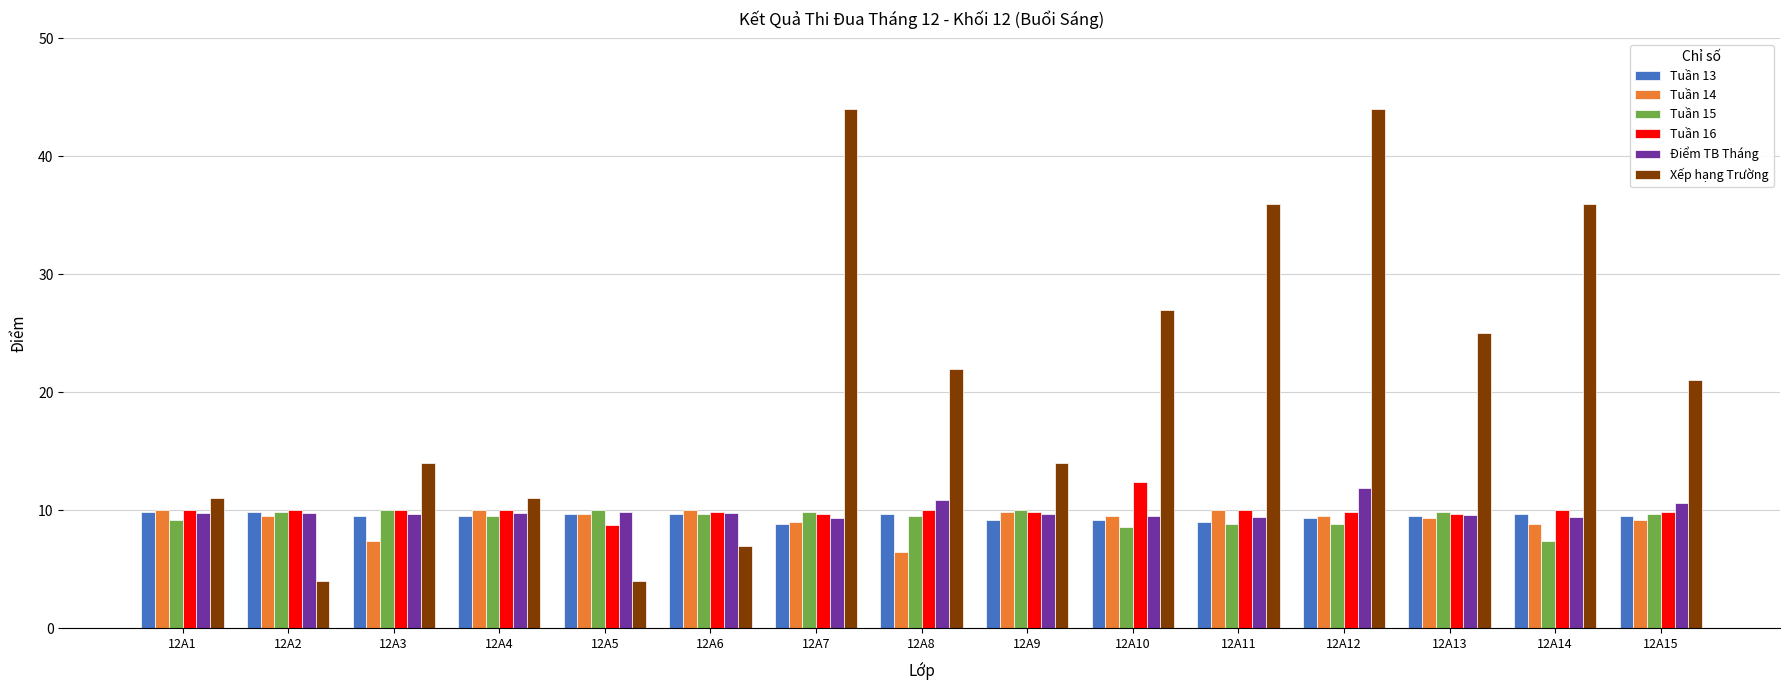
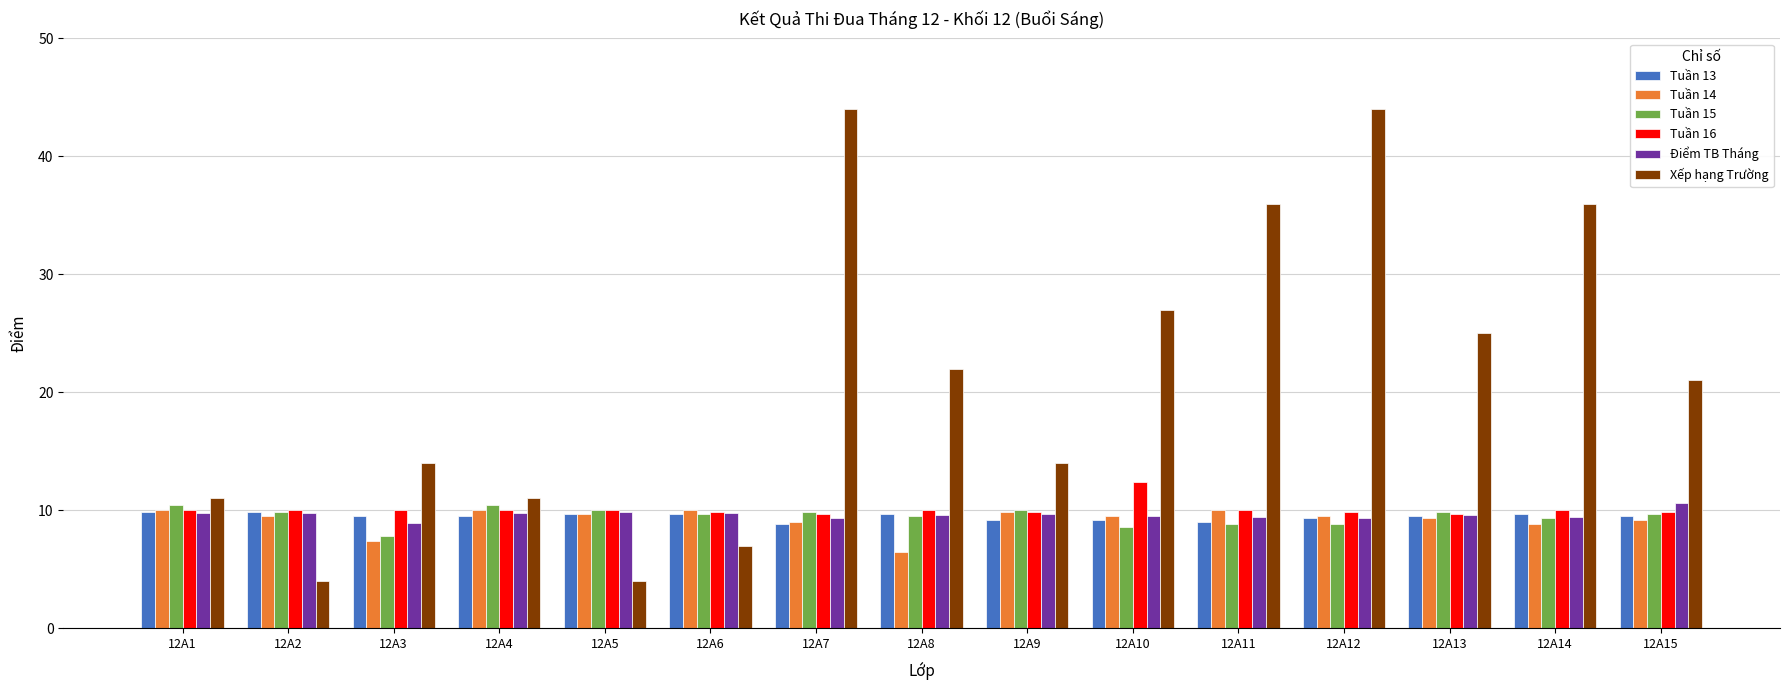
  {
    "Tuần 13": {
      "12A1": 9.8,
      "12A2": 9.8,
      "12A3": 9.5,
      "12A4": 9.5,
      "12A5": 9.7,
      "12A6": 9.7,
      "12A7": 8.8,
      "12A8": 9.7,
      "12A9": 9.2,
      "12A10": 9.2,
      "12A11": 9.0,
      "12A12": 9.3,
      "12A13": 9.5,
      "12A14": 9.7,
      "12A15": 9.5
    },
    "Tuần 14": {
      "12A1": 10.0,
      "12A2": 9.5,
      "12A3": 7.4,
      "12A4": 10.0,
      "12A5": 9.7,
      "12A6": 10.0,
      "12A7": 9.0,
      "12A8": 6.5,
      "12A9": 9.8,
      "12A10": 9.5,
      "12A11": 10.0,
      "12A12": 9.5,
      "12A13": 9.3,
      "12A14": 8.8,
      "12A15": 9.2
    },
    "Tuần 15": {
-     "12A1": 9.2,
+     "12A1": 10.5,
      "12A2": 9.8,
-     "12A3": 10.0,
-     "12A4": 9.5,
+     "12A3": 7.8,
+     "12A4": 10.4,
      "12A5": 10.0,
      "12A6": 9.7,
      "12A7": 9.8,
      "12A8": 9.5,
      "12A9": 10.0,
      "12A10": 8.6,
      "12A11": 8.8,
      "12A12": 8.8,
      "12A13": 9.8,
-     "12A14": 7.4,
+     "12A14": 9.3,
      "12A15": 9.7
    },
    "Tuần 16": {
      "12A1": 10.0,
      "12A2": 10.0,
      "12A3": 10.0,
      "12A4": 10.0,
-     "12A5": 8.7,
+     "12A5": 10.0,
      "12A6": 9.8,
      "12A7": 9.7,
      "12A8": 10.0,
      "12A9": 9.8,
      "12A10": 12.4,
      "12A11": 10.0,
      "12A12": 9.8,
      "12A13": 9.7,
      "12A14": 10.0,
      "12A15": 9.8
    },
    "Điểm TB Tháng": {
      "12A1": 9.8,
      "12A2": 9.8,
-     "12A3": 9.7,
+     "12A3": 9.0,
      "12A4": 9.8,
      "12A5": 9.8,
      "12A6": 9.8,
      "12A7": 9.3,
-     "12A8": 10.8,
+     "12A8": 9.6,
      "12A9": 9.7,
      "12A10": 9.5,
      "12A11": 9.5,
-     "12A12": 11.9,
+     "12A12": 9.4,
      "12A13": 9.6,
      "12A14": 9.5,
      "12A15": 10.6
    },
    "Xếp hạng Trường": {
      "12A1": 11.0,
      "12A2": 4.0,
      "12A3": 14.0,
      "12A4": 11.0,
      "12A5": 4.0,
      "12A6": 7.0,
      "12A7": 44.0,
      "12A8": 22.0,
      "12A9": 14.0,
      "12A10": 27.0,
      "12A11": 36.0,
      "12A12": 44.0,
      "12A13": 25.0,
      "12A14": 36.0,
      "12A15": 21.0
    }
  }
